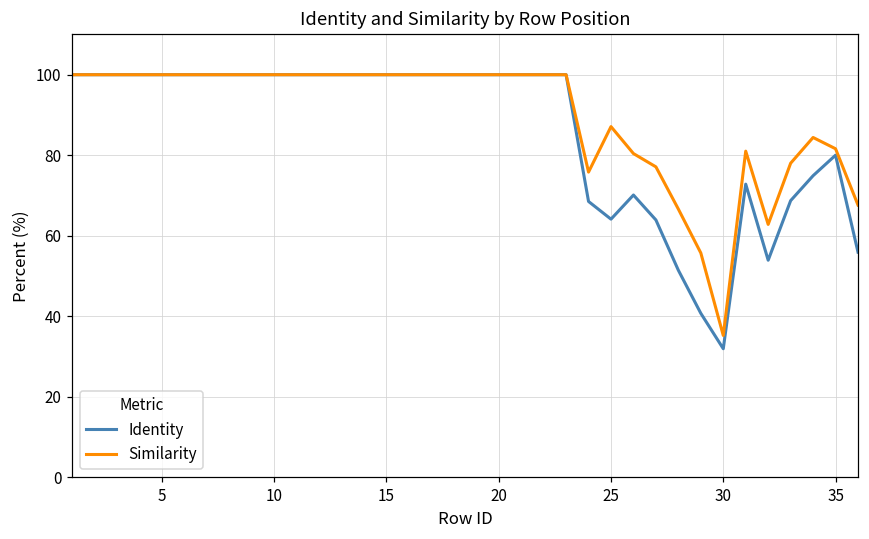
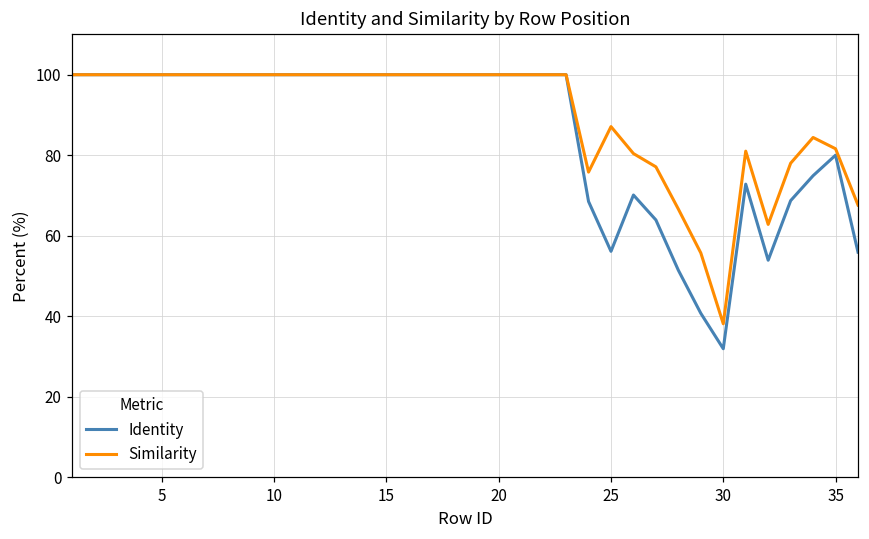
  {
    "Identity": {
-     "25": 64,
+     "25": 56,
      "30": 32,
      "35": 80
    },
    "Similarity": {
      "25": 87,
-     "30": 35,
+     "30": 38,
      "35": 82
    }
  }
